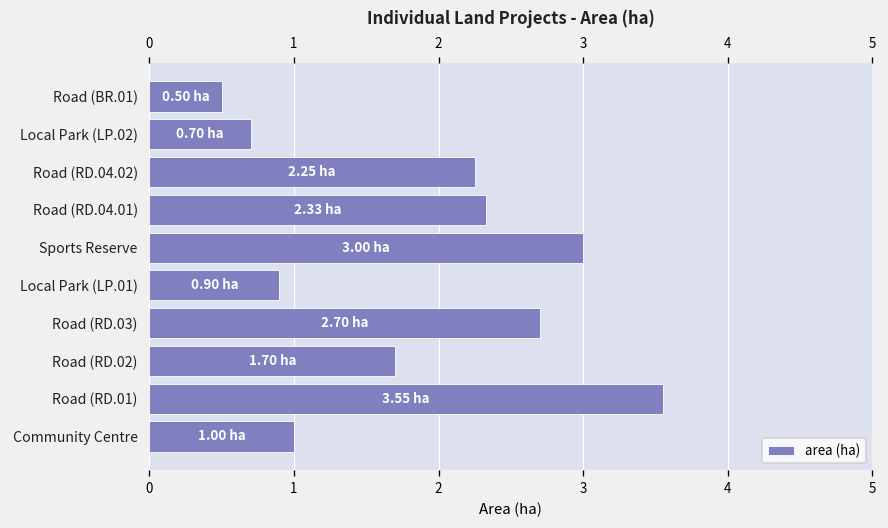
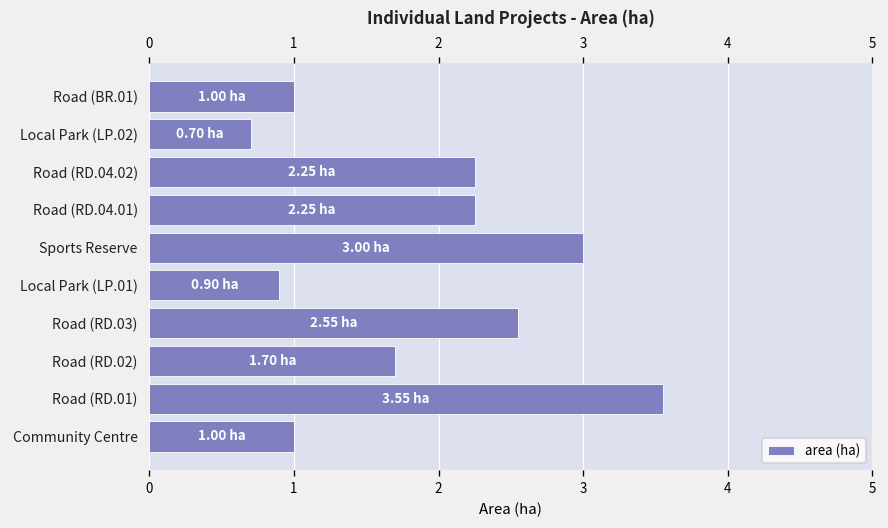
  {
-   "Road (BR.01)": 0.50,
+   "Road (BR.01)": 1.00,
    "Local Park (LP.02)": 0.70,
    "Road (RD.04.02)": 2.25,
-   "Road (RD.04.01)": 2.33,
+   "Road (RD.04.01)": 2.25,
    "Sports Reserve": 3.00,
    "Local Park (LP.01)": 0.90,
-   "Road (RD.03)": 2.70,
+   "Road (RD.03)": 2.55,
    "Road (RD.02)": 1.70,
    "Road (RD.01)": 3.55,
    "Community Centre": 1.00
  }
